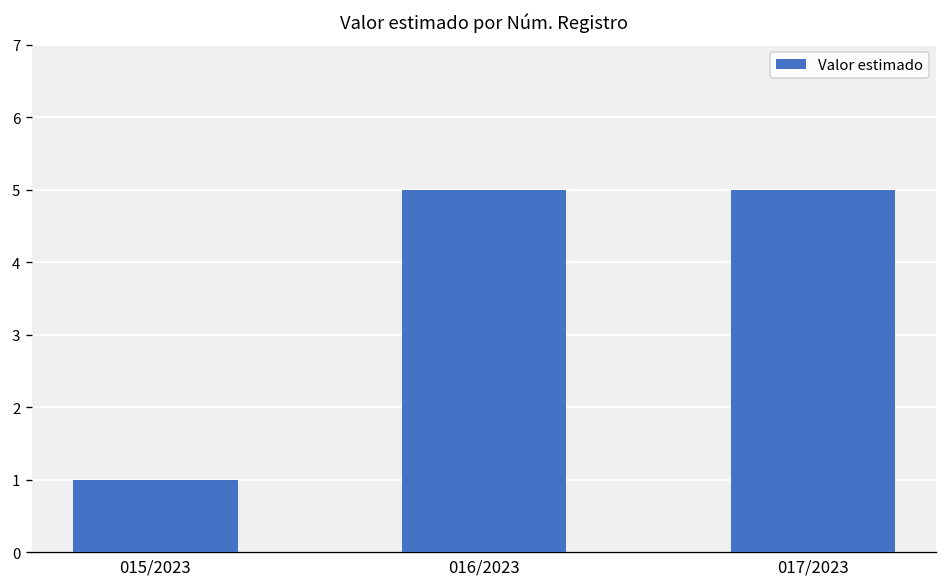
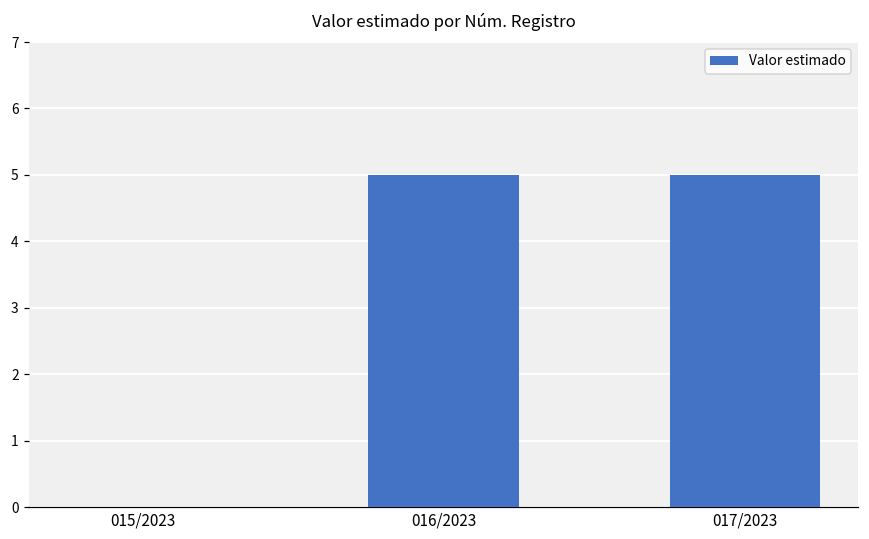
  {
-   "015/2023": 1,
+   "015/2023": 0,
    "016/2023": 5,
    "017/2023": 5
  }
